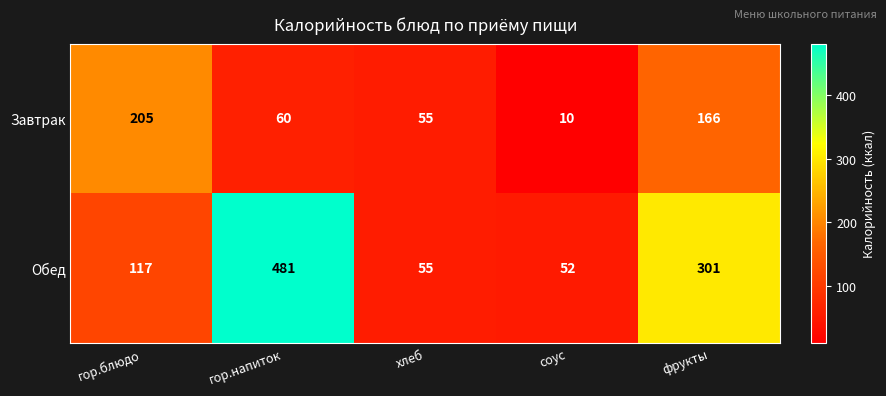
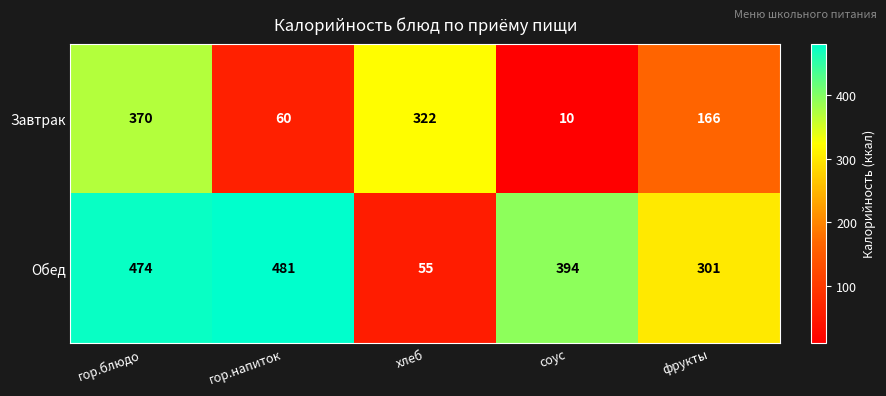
  {
    "Завтрак": {
-     "гор.блюдо": 205,
+     "гор.блюдо": 370,
      "гор.напиток": 60,
-     "хлеб": 55,
+     "хлеб": 322,
      "соус": 10,
      "фрукты": 166
    },
    "Обед": {
-     "гор.блюдо": 117,
+     "гор.блюдо": 474,
      "гор.напиток": 481,
      "хлеб": 55,
-     "соус": 52,
+     "соус": 394,
      "фрукты": 301
    }
  }
